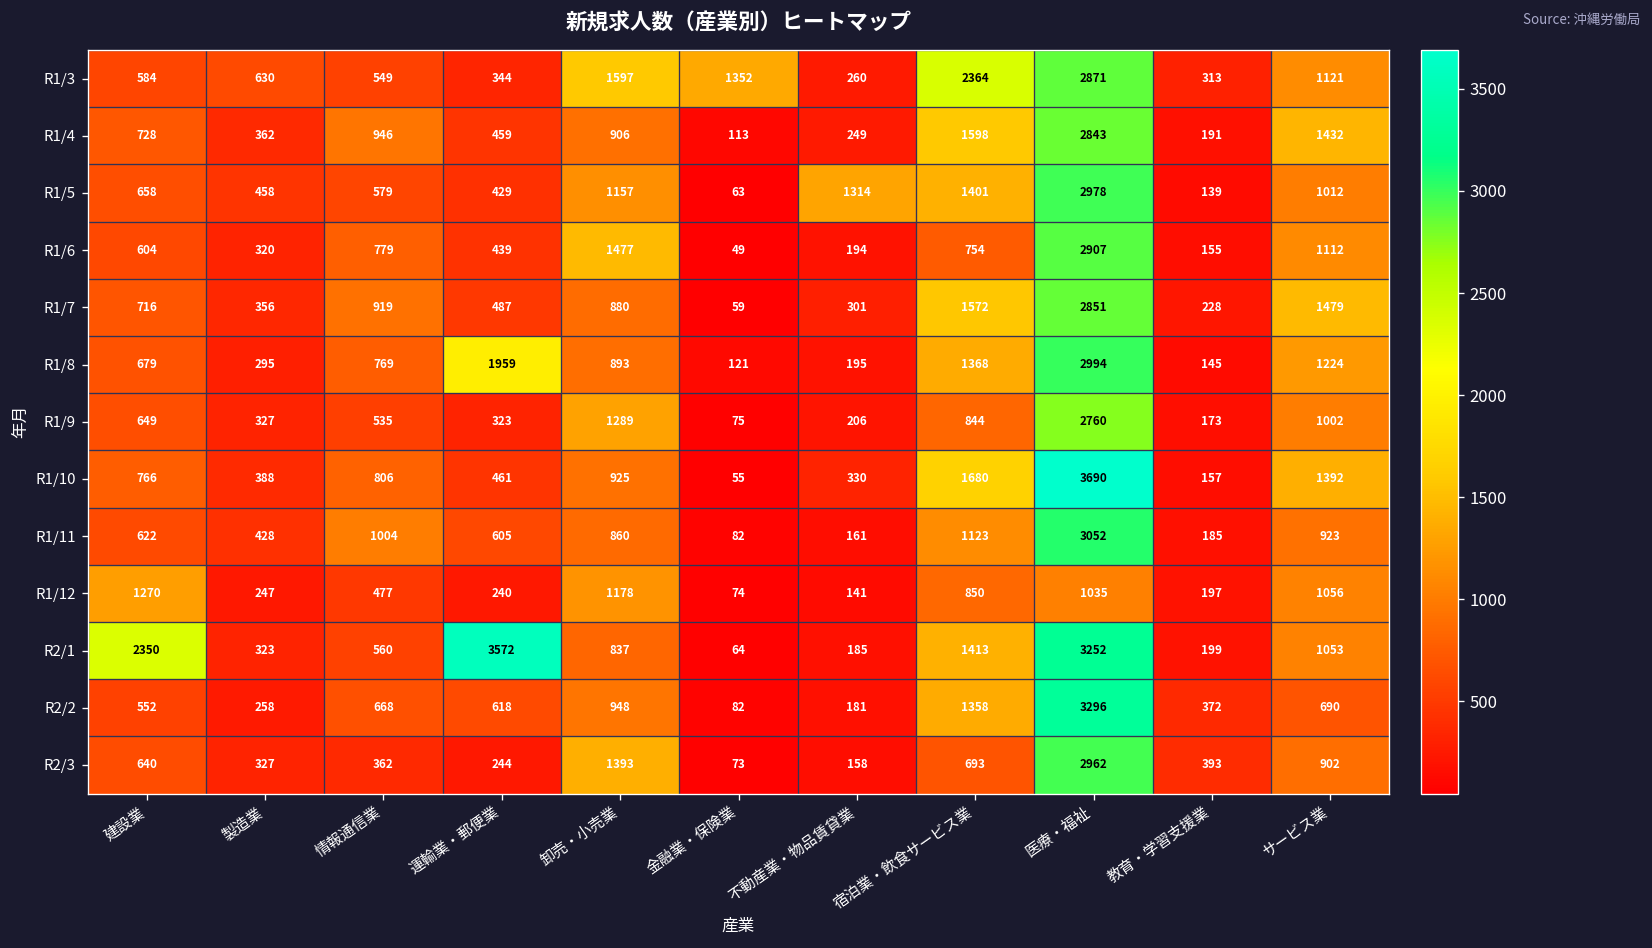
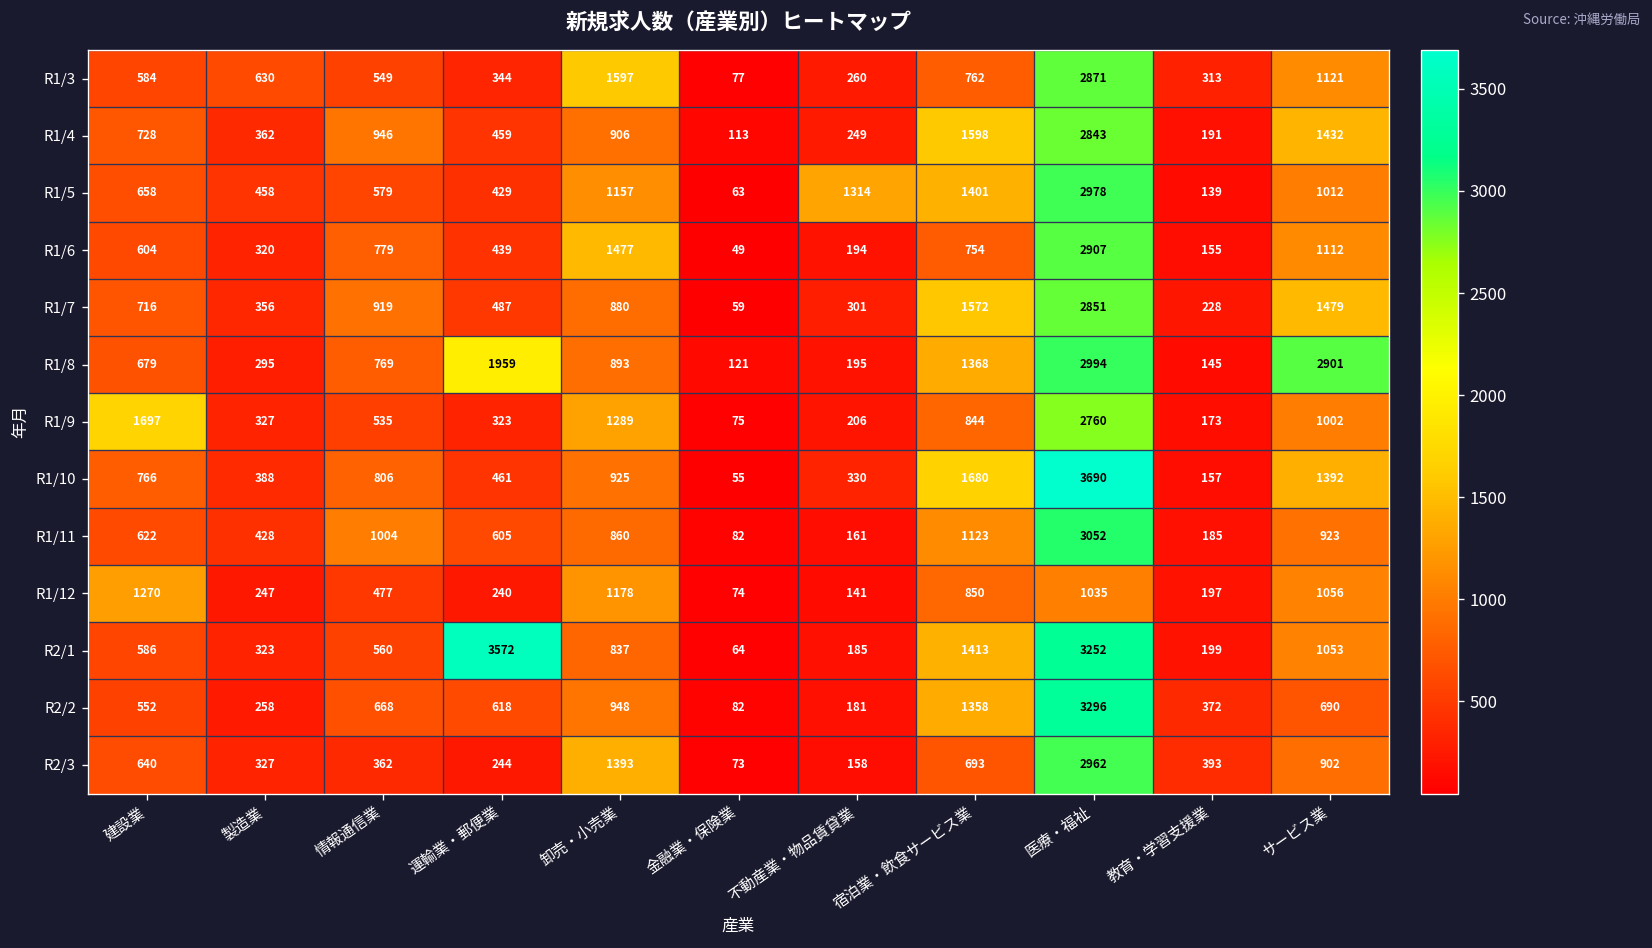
  {
    "R1/3": {
      "建設業": 584,
      "製造業": 630,
      "情報通信業": 549,
      "運輸業・郵便業": 344,
      "卸売・小売業": 1597,
-     "金融業・保険業": 1352,
+     "金融業・保険業": 77,
      "不動産業・物品賃貸業": 260,
-     "宿泊業・飲食サービス業": 2364,
+     "宿泊業・飲食サービス業": 762,
      "医療・福祉": 2871,
      "教育・学習支援業": 313,
      "サービス業": 1121
    },
    "R1/4": {
      "建設業": 728,
      "製造業": 362,
      "情報通信業": 946,
      "運輸業・郵便業": 459,
      "卸売・小売業": 906,
      "金融業・保険業": 113,
      "不動産業・物品賃貸業": 249,
      "宿泊業・飲食サービス業": 1598,
      "医療・福祉": 2843,
      "教育・学習支援業": 191,
      "サービス業": 1432
    },
    "R1/5": {
      "建設業": 658,
      "製造業": 458,
      "情報通信業": 579,
      "運輸業・郵便業": 429,
      "卸売・小売業": 1157,
      "金融業・保険業": 63,
      "不動産業・物品賃貸業": 1314,
      "宿泊業・飲食サービス業": 1401,
      "医療・福祉": 2978,
      "教育・学習支援業": 139,
      "サービス業": 1012
    },
    "R1/6": {
      "建設業": 604,
      "製造業": 320,
      "情報通信業": 779,
      "運輸業・郵便業": 439,
      "卸売・小売業": 1477,
      "金融業・保険業": 49,
      "不動産業・物品賃貸業": 194,
      "宿泊業・飲食サービス業": 754,
      "医療・福祉": 2907,
      "教育・学習支援業": 155,
      "サービス業": 1112
    },
    "R1/7": {
      "建設業": 716,
      "製造業": 356,
      "情報通信業": 919,
      "運輸業・郵便業": 487,
      "卸売・小売業": 880,
      "金融業・保険業": 59,
      "不動産業・物品賃貸業": 301,
      "宿泊業・飲食サービス業": 1572,
      "医療・福祉": 2851,
      "教育・学習支援業": 228,
      "サービス業": 1479
    },
    "R1/8": {
      "建設業": 679,
      "製造業": 295,
      "情報通信業": 769,
      "運輸業・郵便業": 1959,
      "卸売・小売業": 893,
      "金融業・保険業": 121,
      "不動産業・物品賃貸業": 195,
      "宿泊業・飲食サービス業": 1368,
      "医療・福祉": 2994,
      "教育・学習支援業": 145,
-     "サービス業": 1224
+     "サービス業": 2901
    },
    "R1/9": {
-     "建設業": 649,
+     "建設業": 1697,
      "製造業": 327,
      "情報通信業": 535,
      "運輸業・郵便業": 323,
      "卸売・小売業": 1289,
      "金融業・保険業": 75,
      "不動産業・物品賃貸業": 206,
      "宿泊業・飲食サービス業": 844,
      "医療・福祉": 2760,
      "教育・学習支援業": 173,
      "サービス業": 1002
    },
    "R1/10": {
      "建設業": 766,
      "製造業": 388,
      "情報通信業": 806,
      "運輸業・郵便業": 461,
      "卸売・小売業": 925,
      "金融業・保険業": 55,
      "不動産業・物品賃貸業": 330,
      "宿泊業・飲食サービス業": 1680,
      "医療・福祉": 3690,
      "教育・学習支援業": 157,
      "サービス業": 1392
    },
    "R1/11": {
      "建設業": 622,
      "製造業": 428,
      "情報通信業": 1004,
      "運輸業・郵便業": 605,
      "卸売・小売業": 860,
      "金融業・保険業": 82,
      "不動産業・物品賃貸業": 161,
      "宿泊業・飲食サービス業": 1123,
      "医療・福祉": 3052,
      "教育・学習支援業": 185,
      "サービス業": 923
    },
    "R1/12": {
      "建設業": 1270,
      "製造業": 247,
      "情報通信業": 477,
      "運輸業・郵便業": 240,
      "卸売・小売業": 1178,
      "金融業・保険業": 74,
      "不動産業・物品賃貸業": 141,
      "宿泊業・飲食サービス業": 850,
      "医療・福祉": 1035,
      "教育・学習支援業": 197,
      "サービス業": 1056
    },
    "R2/1": {
-     "建設業": 2350,
+     "建設業": 586,
      "製造業": 323,
      "情報通信業": 560,
      "運輸業・郵便業": 3572,
      "卸売・小売業": 837,
      "金融業・保険業": 64,
      "不動産業・物品賃貸業": 185,
      "宿泊業・飲食サービス業": 1413,
      "医療・福祉": 3252,
      "教育・学習支援業": 199,
      "サービス業": 1053
    },
    "R2/2": {
      "建設業": 552,
      "製造業": 258,
      "情報通信業": 668,
      "運輸業・郵便業": 618,
      "卸売・小売業": 948,
      "金融業・保険業": 82,
      "不動産業・物品賃貸業": 181,
      "宿泊業・飲食サービス業": 1358,
      "医療・福祉": 3296,
      "教育・学習支援業": 372,
      "サービス業": 690
    },
    "R2/3": {
      "建設業": 640,
      "製造業": 327,
      "情報通信業": 362,
      "運輸業・郵便業": 244,
      "卸売・小売業": 1393,
      "金融業・保険業": 73,
      "不動産業・物品賃貸業": 158,
      "宿泊業・飲食サービス業": 693,
      "医療・福祉": 2962,
      "教育・学習支援業": 393,
      "サービス業": 902
    }
  }
